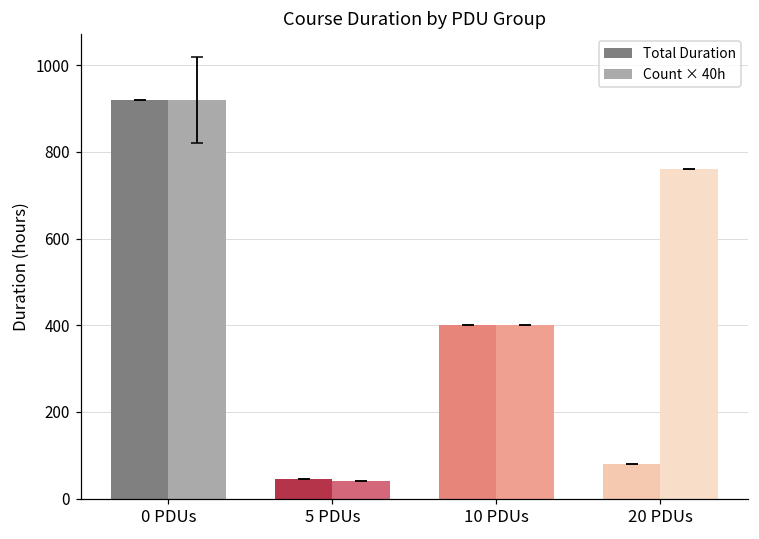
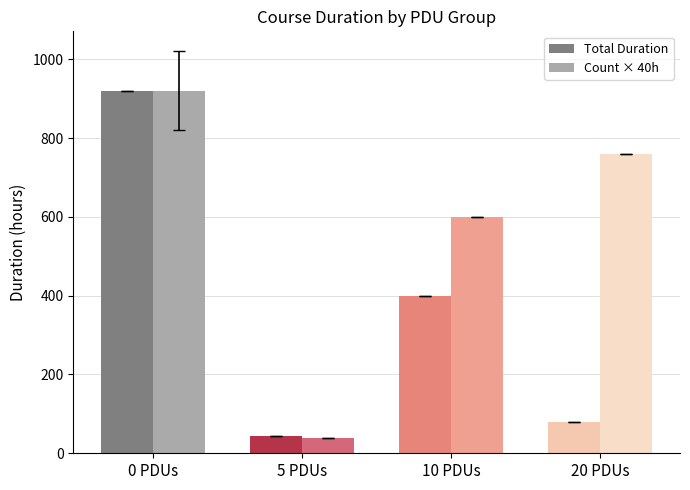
  {
    "Total Duration": {
      "0 PDUs": 920,
      "5 PDUs": 50,
      "10 PDUs": 400,
      "20 PDUs": 80
    },
    "Count × 40h": {
      "0 PDUs": 920,
      "5 PDUs": 40,
-     "10 PDUs": 400,
+     "10 PDUs": 600,
      "20 PDUs": 760
    }
  }
